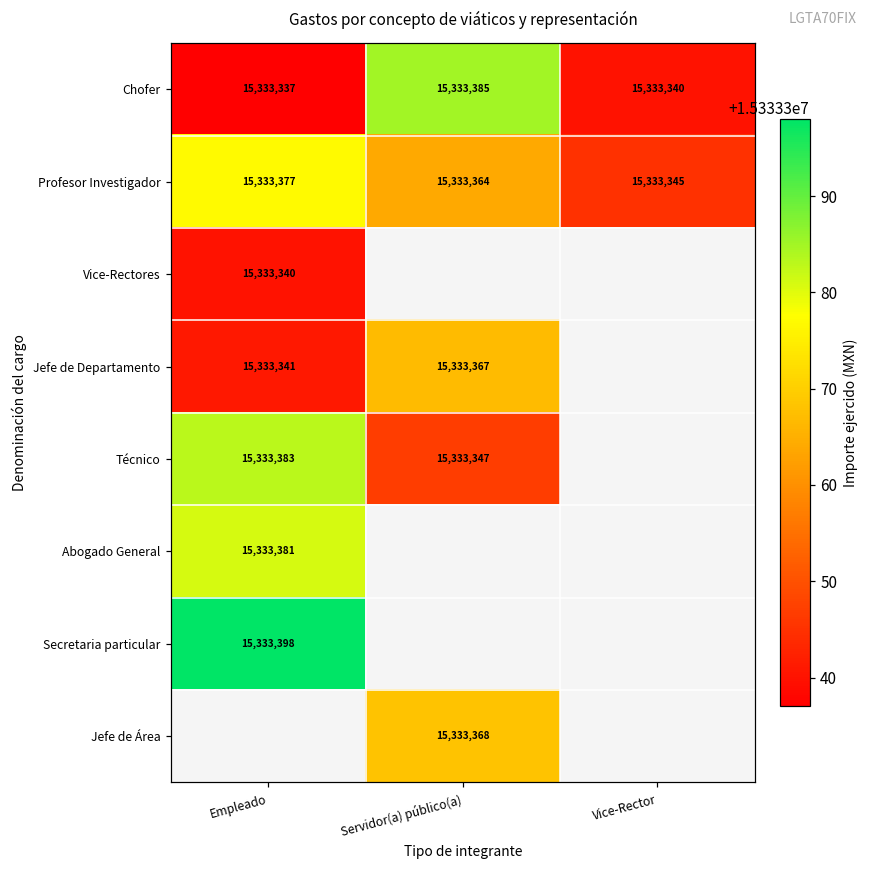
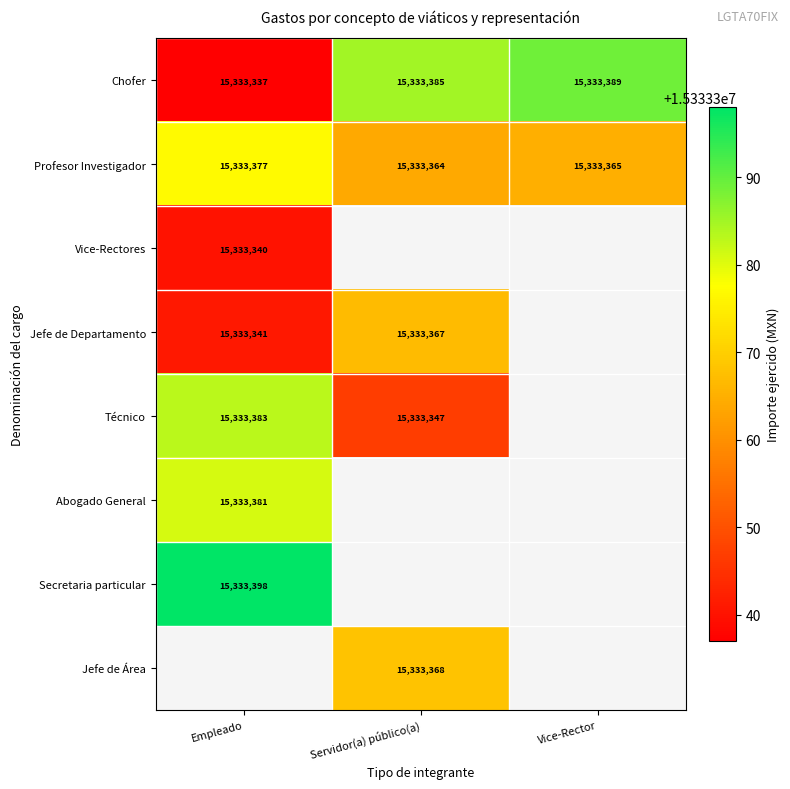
  {
    "Chofer": {
      "Empleado": "15,333,337",
      "Servidor(a) público(a)": "15,333,385",
-     "Vice-Rector": "15,333,340"
+     "Vice-Rector": "15,333,389"
    },
    "Profesor Investigador": {
      "Empleado": "15,333,377",
      "Servidor(a) público(a)": "15,333,364",
-     "Vice-Rector": "15,333,345"
+     "Vice-Rector": "15,333,365"
    },
    "Vice-Rectores": {
      "Empleado": "15,333,340"
    },
    "Jefe de Departamento": {
      "Empleado": "15,333,341",
      "Servidor(a) público(a)": "15,333,367"
    },
    "Técnico": {
      "Empleado": "15,333,383",
      "Servidor(a) público(a)": "15,333,347"
    },
    "Abogado General": {
      "Empleado": "15,333,381"
    },
    "Secretaria particular": {
      "Empleado": "15,333,398"
    },
    "Jefe de Área": {
      "Servidor(a) público(a)": "15,333,368"
    }
  }
